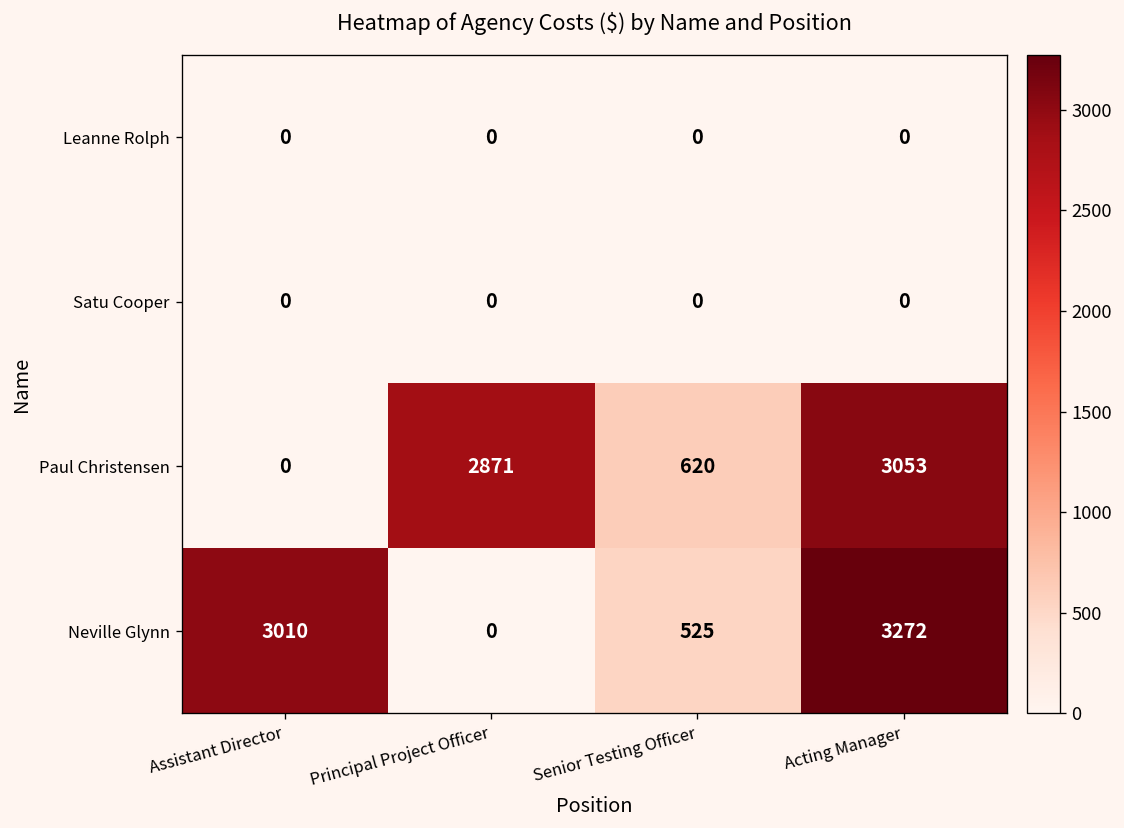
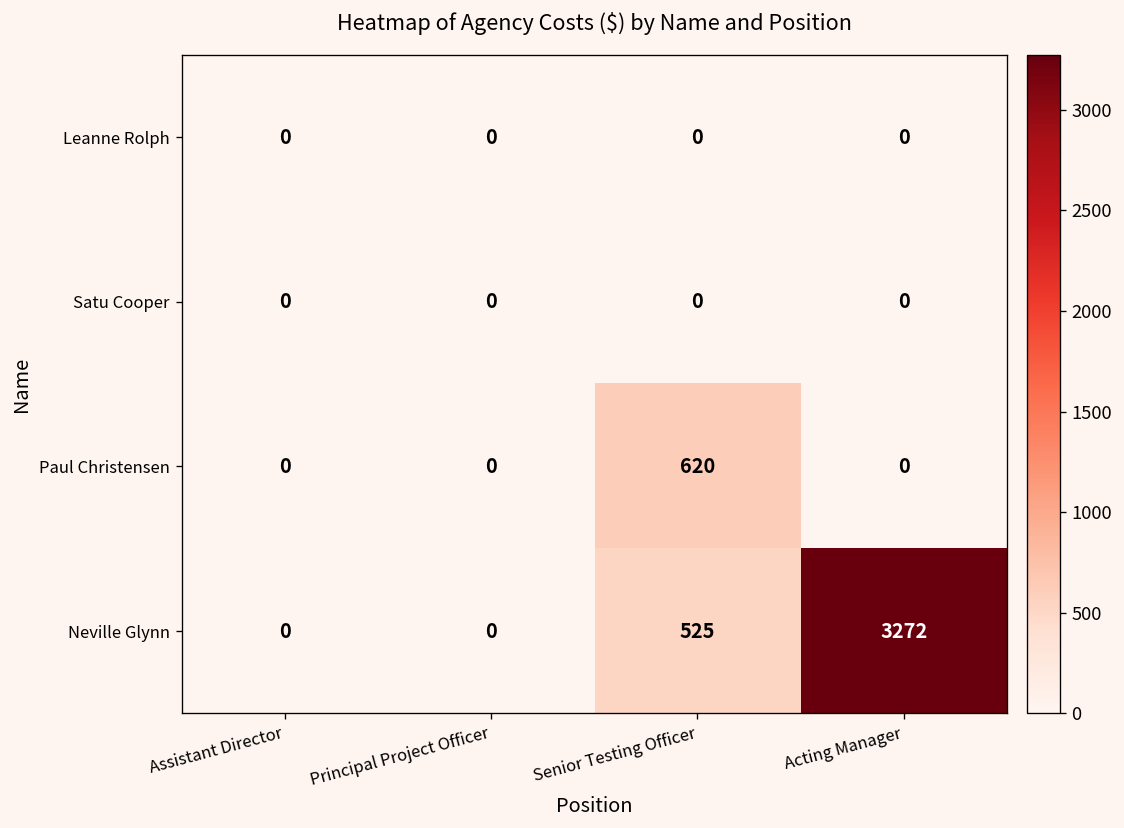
  {
    "Leanne Rolph": {
      "Assistant Director": 0,
      "Principal Project Officer": 0,
      "Senior Testing Officer": 0,
      "Acting Manager": 0
    },
    "Satu Cooper": {
      "Assistant Director": 0,
      "Principal Project Officer": 0,
      "Senior Testing Officer": 0,
      "Acting Manager": 0
    },
    "Paul Christensen": {
      "Assistant Director": 0,
-     "Principal Project Officer": 2871,
+     "Principal Project Officer": 0,
      "Senior Testing Officer": 620,
-     "Acting Manager": 3053
+     "Acting Manager": 0
    },
    "Neville Glynn": {
-     "Assistant Director": 3010,
+     "Assistant Director": 0,
      "Principal Project Officer": 0,
      "Senior Testing Officer": 525,
      "Acting Manager": 3272
    }
  }
